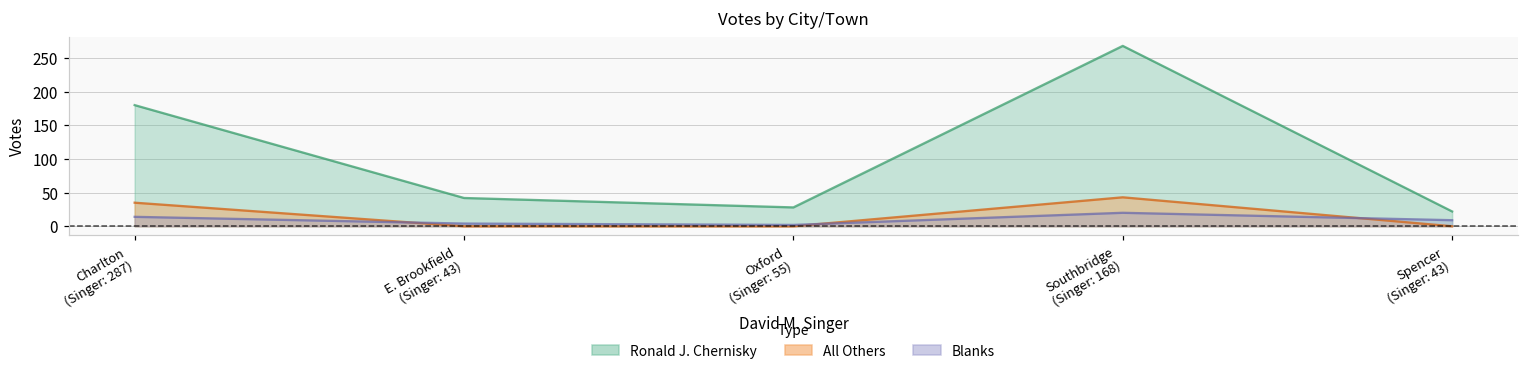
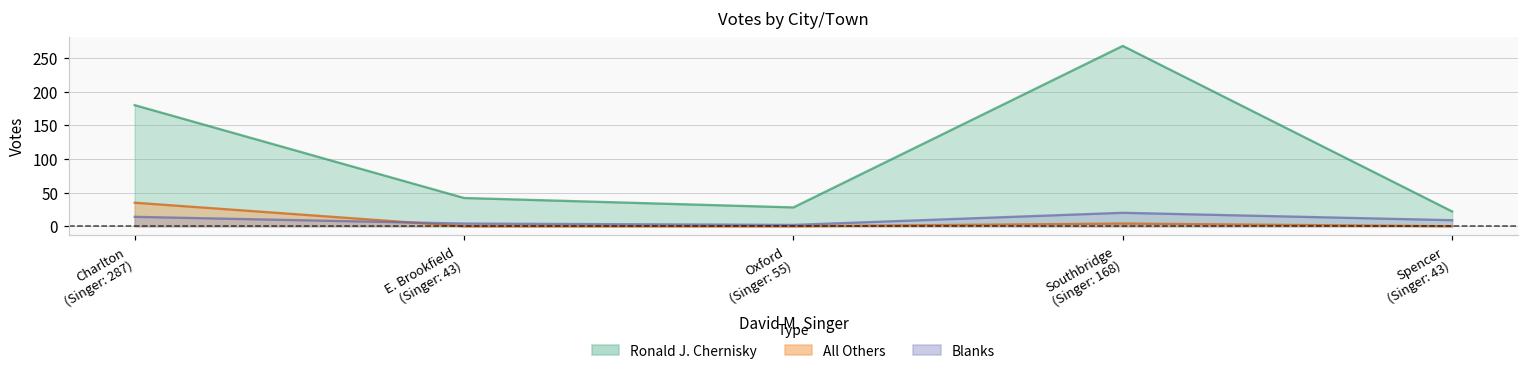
  {
    "All Others": {
      "Charlton (Singer: 287)": 40,
-     "Southbridge (Singer: 168)": 40,
+     "Southbridge (Singer: 168)": 0,
      "Spencer (Singer: 43)": 0
    }
  }
